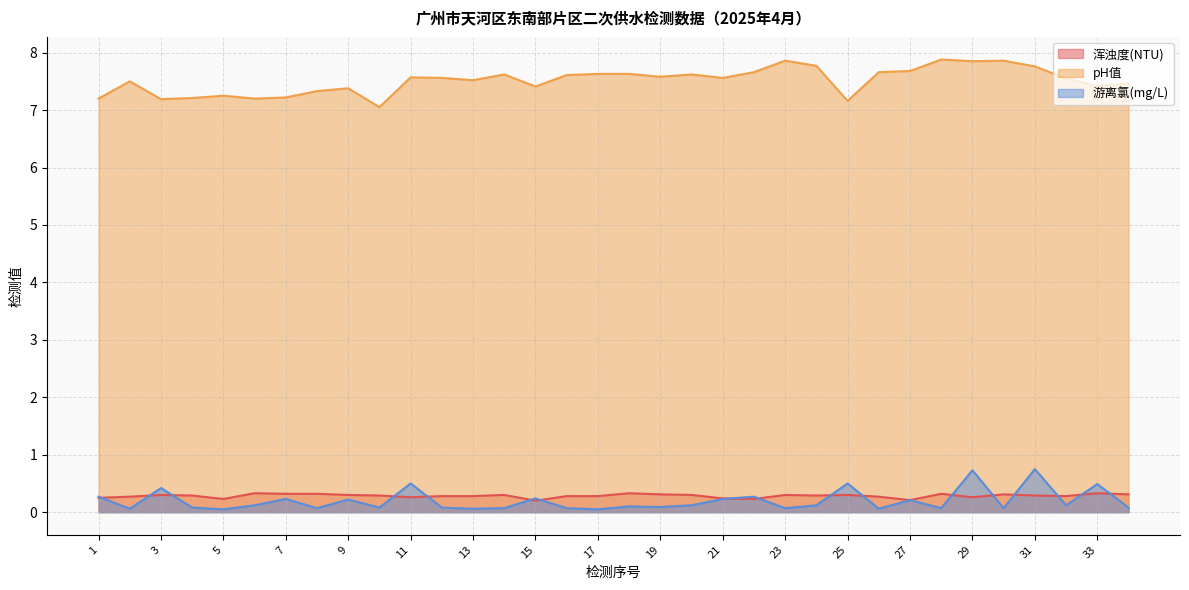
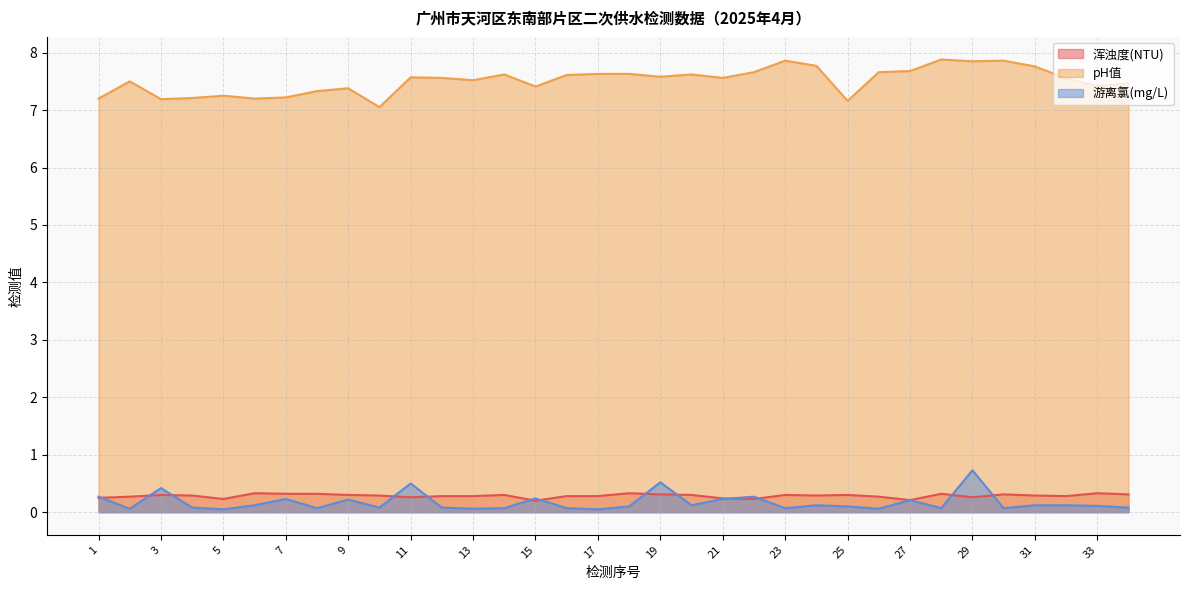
  {
    "游离氯(mg/L)": {
      "3": 0.4,
      "5": 0.1,
      "7": 0.2,
      "9": 0.2,
      "11": 0.5,
      "13": 0.1,
      "17": 0.1,
-     "19": 0.1,
+     "19": 0.5,
      "23": 0.1,
-     "25": 0.5,
+     "25": 0.1,
      "29": 0.7,
-     "31": 0.8,
-     "33": 0.5
+     "31": 0.1,
+     "33": 0.1
    }
  }
